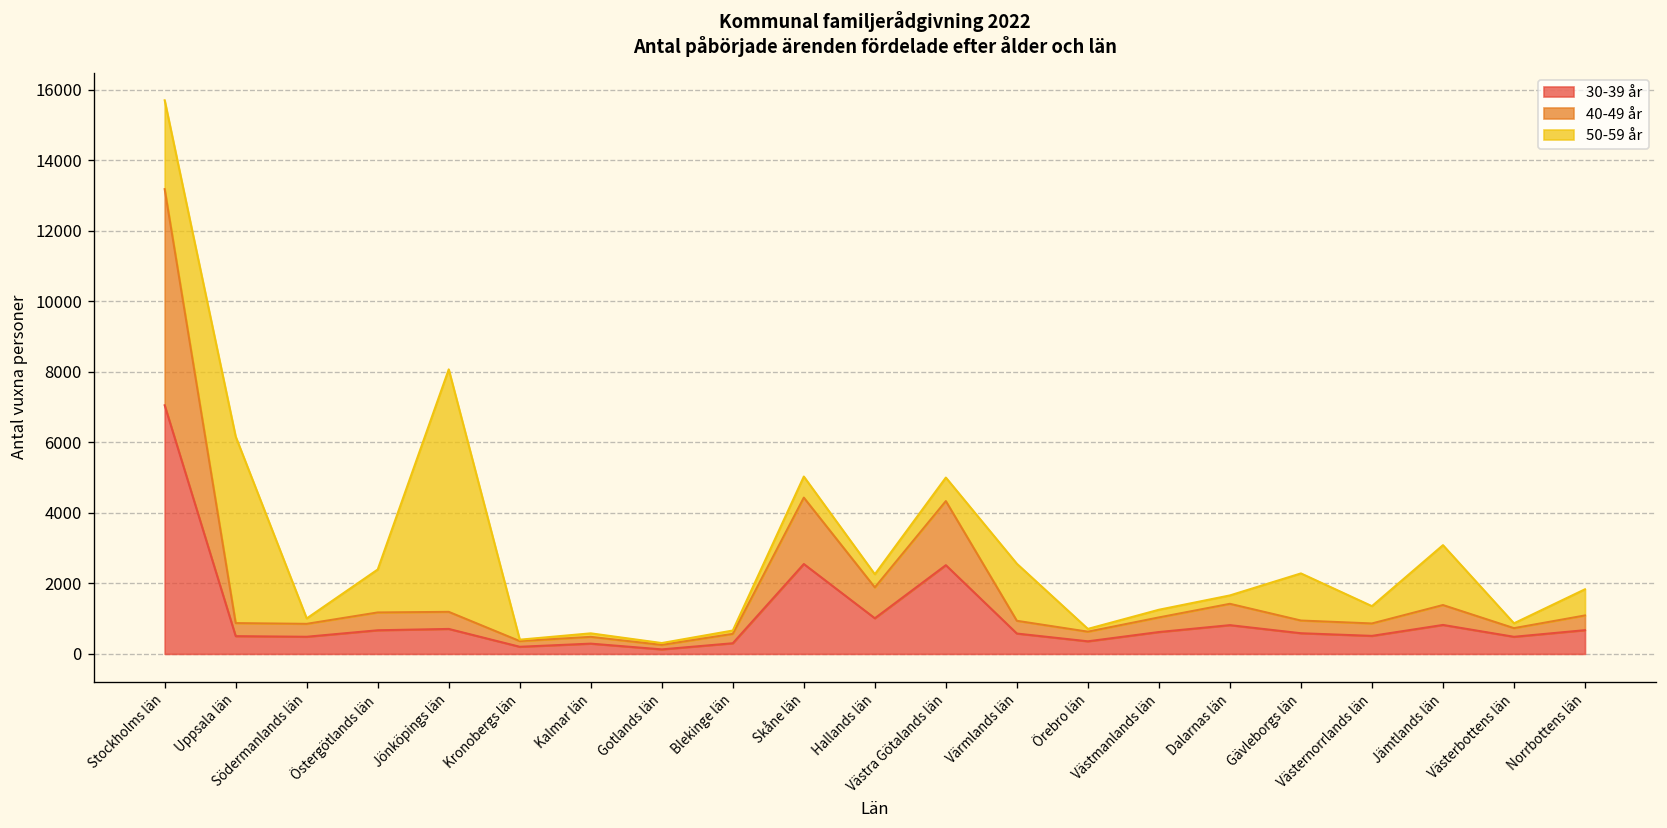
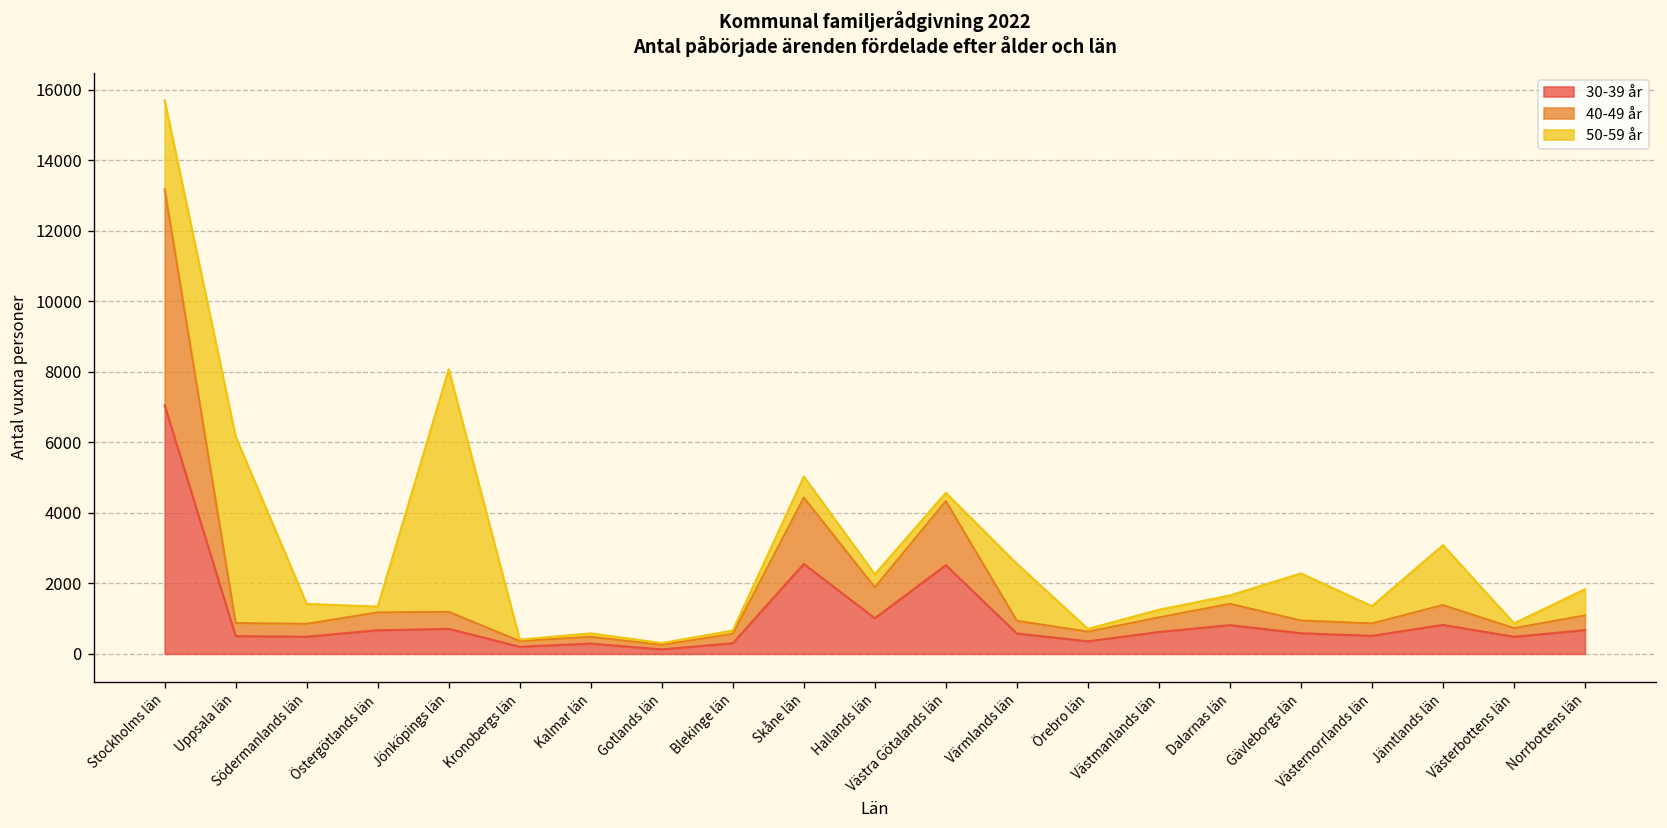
  {
    "50-59 år": {
      "Stockholms län": 2500,
      "Uppsala län": 5300,
-     "Södermanlands län": 200,
-     "Östergötlands län": 1200,
+     "Södermanlands län": 600,
+     "Östergötlands län": 200,
      "Jönköpings län": 6900,
      "Kalmar län": 100,
      "Blekinge län": 100,
      "Skåne län": 600,
      "Hallands län": 400,
-     "Västra Götalands län": 700,
+     "Västra Götalands län": 200,
      "Värmlands län": 1600,
      "Västmanlands län": 200,
      "Dalarnas län": 200,
      "Gävleborgs län": 1300,
      "Västernorrlands län": 500,
      "Jämtlands län": 1700,
      "Västerbottens län": 100,
      "Norrbottens län": 700
    }
  }
